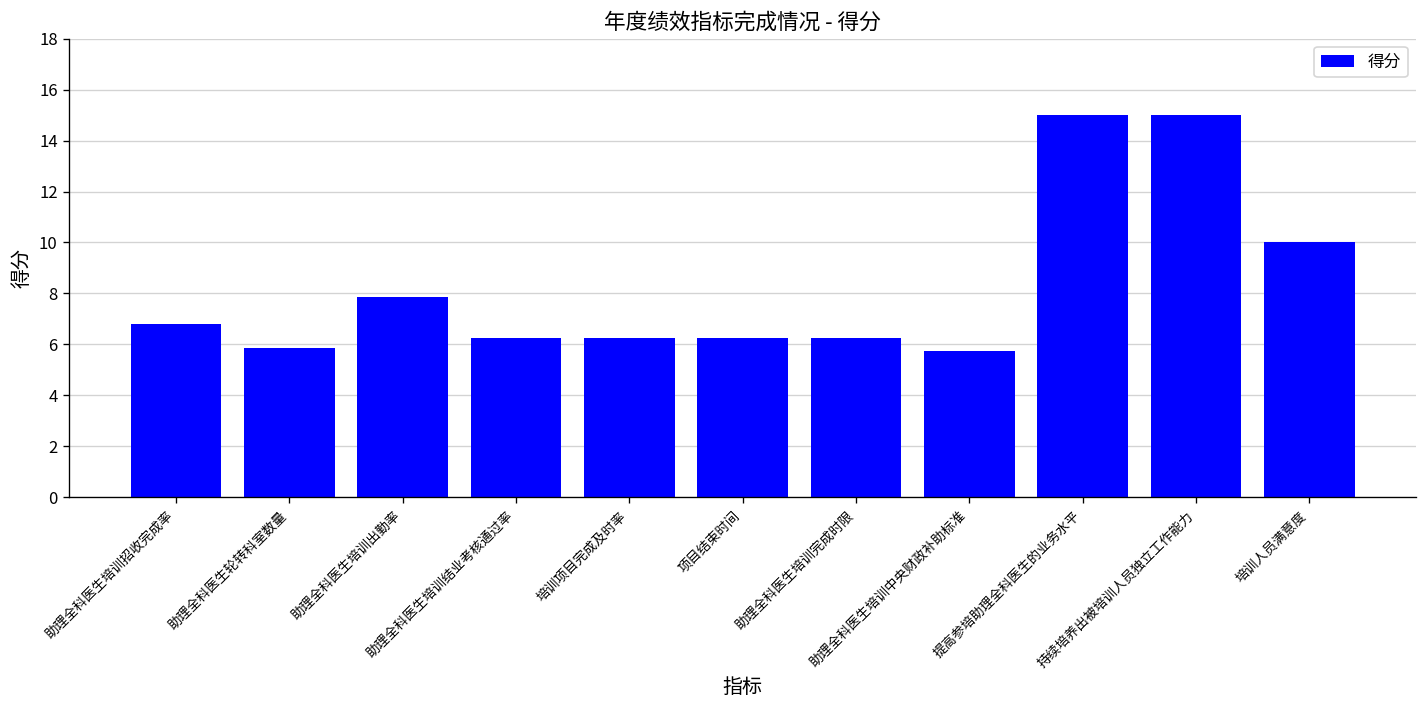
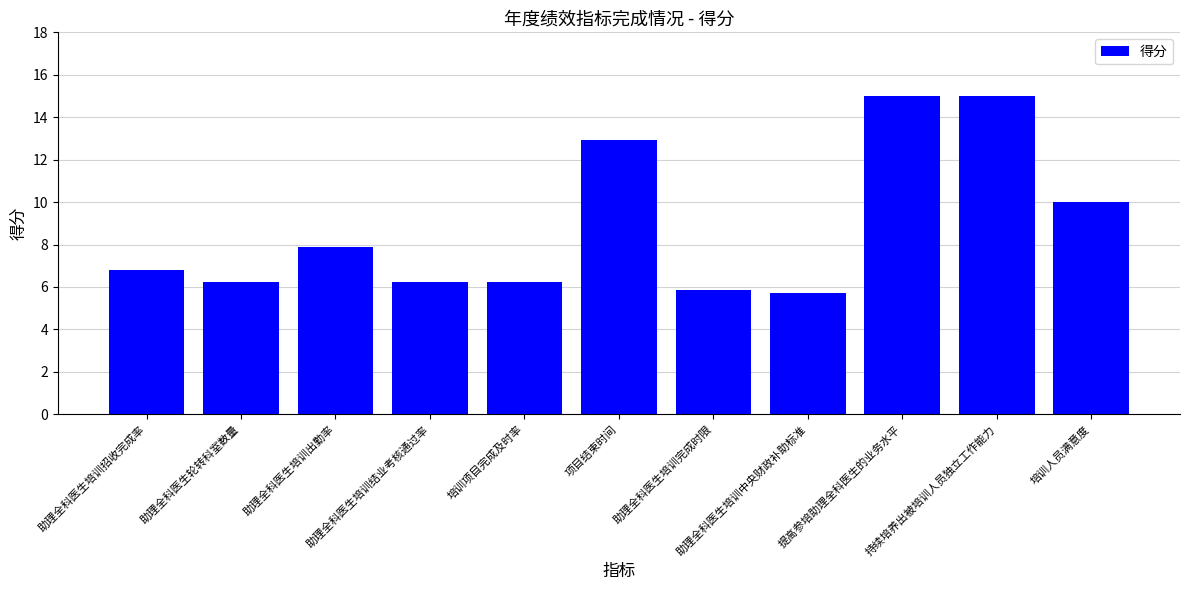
  {
    "助理全科医生培训招收完成率": 6.8,
-   "助理全科医生轮转科室数量": 5.8,
+   "助理全科医生轮转科室数量": 6.3,
    "助理全科医生培训出勤率": 7.9,
    "助理全科医生培训结业考核通过率": 6.3,
    "培训项目完成及时率": 6.3,
-   "项目结束时间": 6.3,
-   "助理全科医生培训完成时限": 6.3,
+   "项目结束时间": 12.9,
+   "助理全科医生培训完成时限": 5.9,
    "助理全科医生培训中央财政补助标准": 5.7,
    "提高参培助理全科医生的业务水平": 15.0,
    "持续培养出被培训人员独立工作能力": 15.0,
    "培训人员满意度": 10.0
  }
